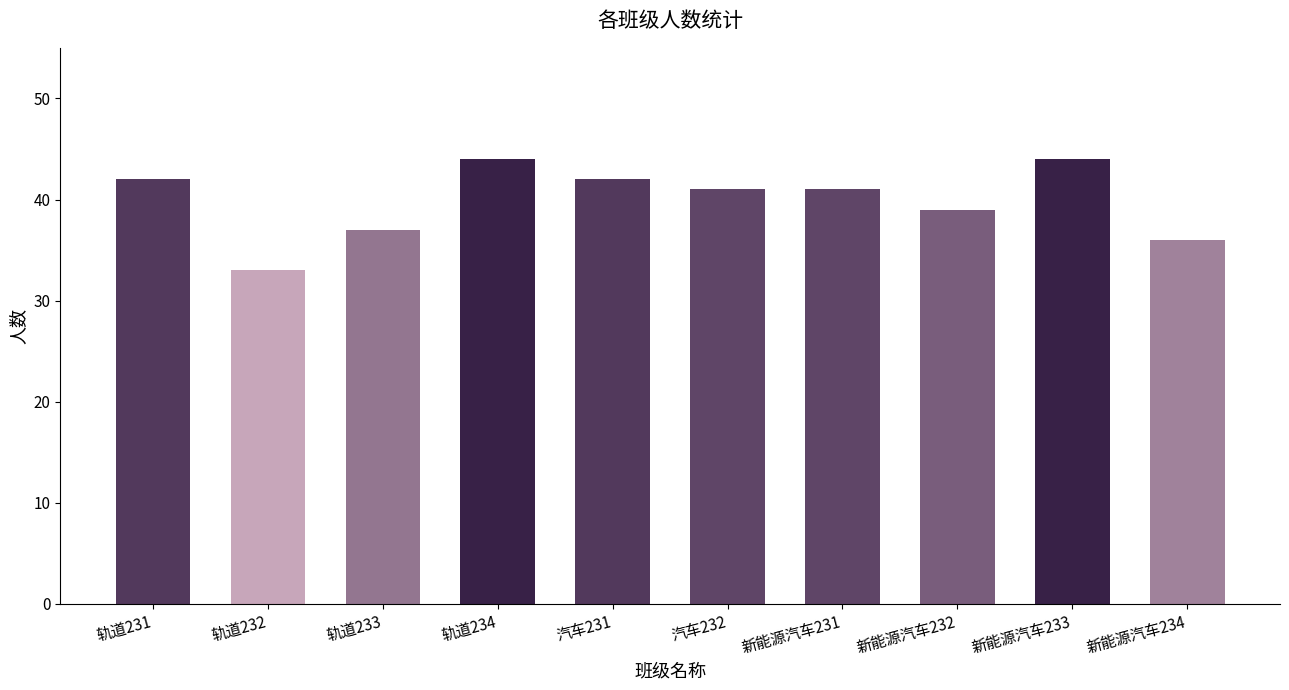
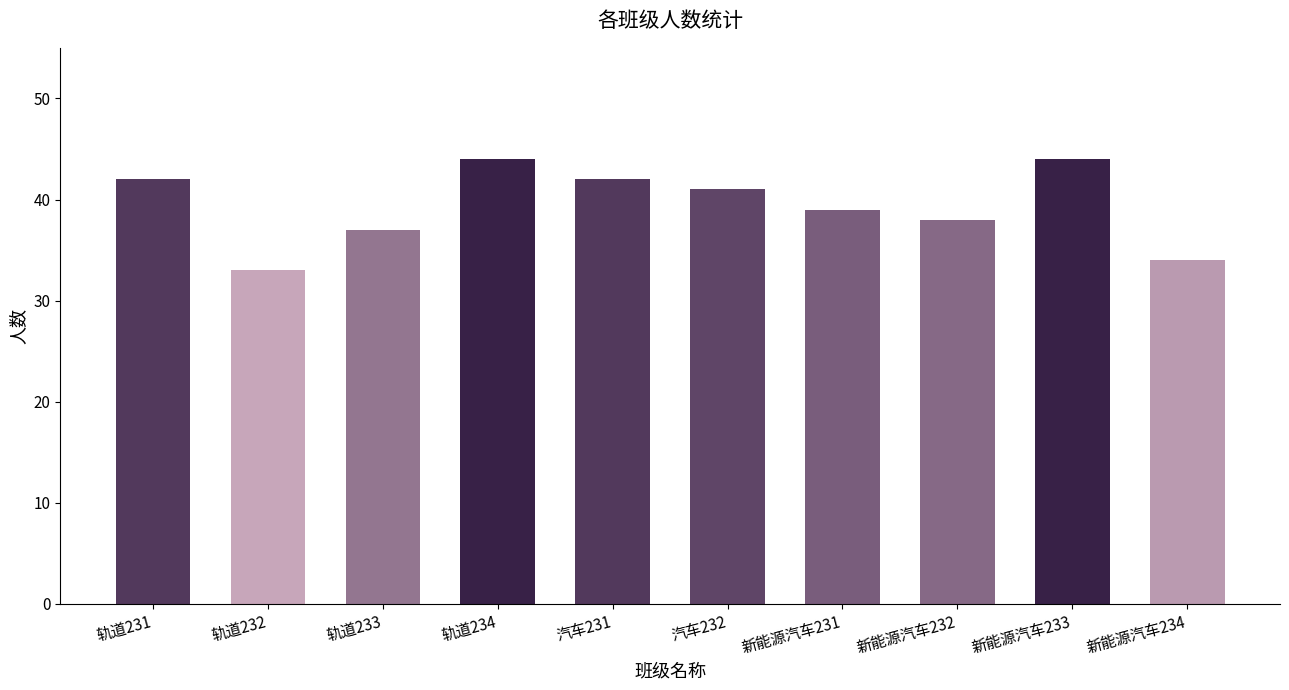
  {
    "轨道231": 42,
    "轨道232": 33,
    "轨道233": 37,
    "轨道234": 44,
    "汽车231": 42,
    "汽车232": 41,
-   "新能源汽车231": 41,
-   "新能源汽车232": 39,
+   "新能源汽车231": 39,
+   "新能源汽车232": 38,
    "新能源汽车233": 44,
-   "新能源汽车234": 36
+   "新能源汽车234": 34
  }
